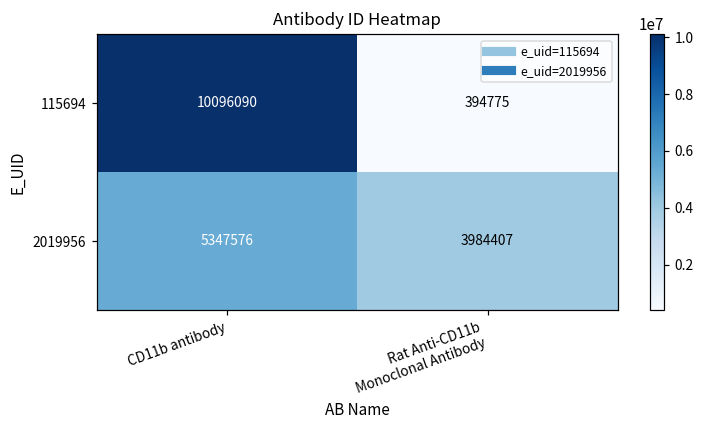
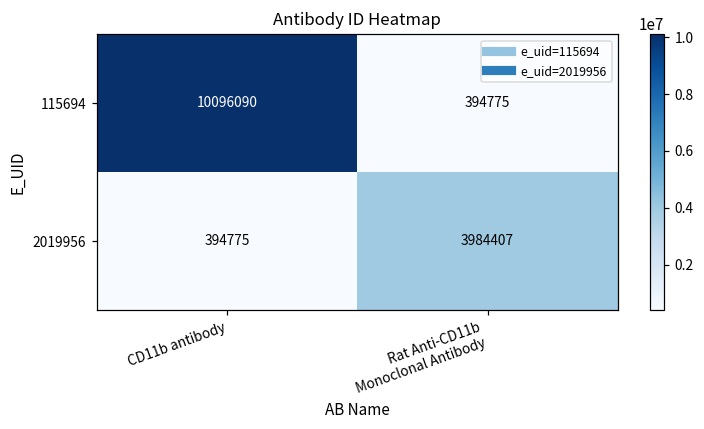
  {
    "115694": {
      "CD11b antibody": 10096090,
      "Rat Anti-CD11b Monoclonal Antibody": 394775
    },
    "2019956": {
-     "CD11b antibody": 5347576,
+     "CD11b antibody": 394775,
      "Rat Anti-CD11b Monoclonal Antibody": 3984407
    }
  }
